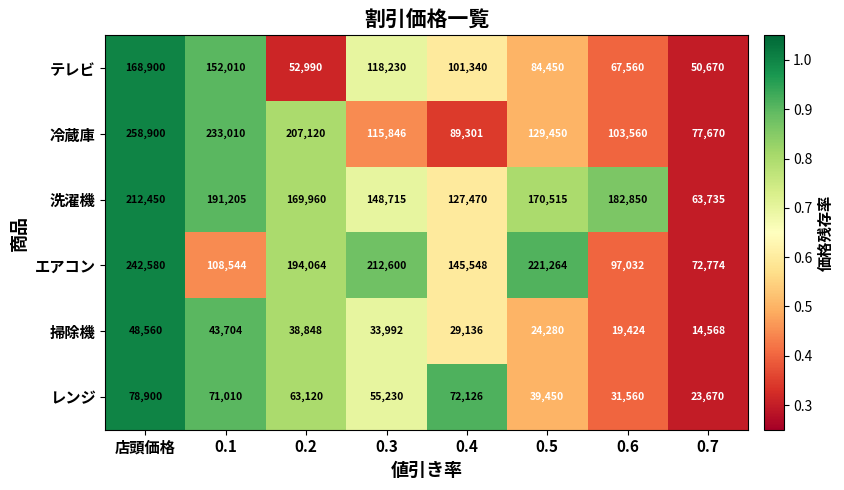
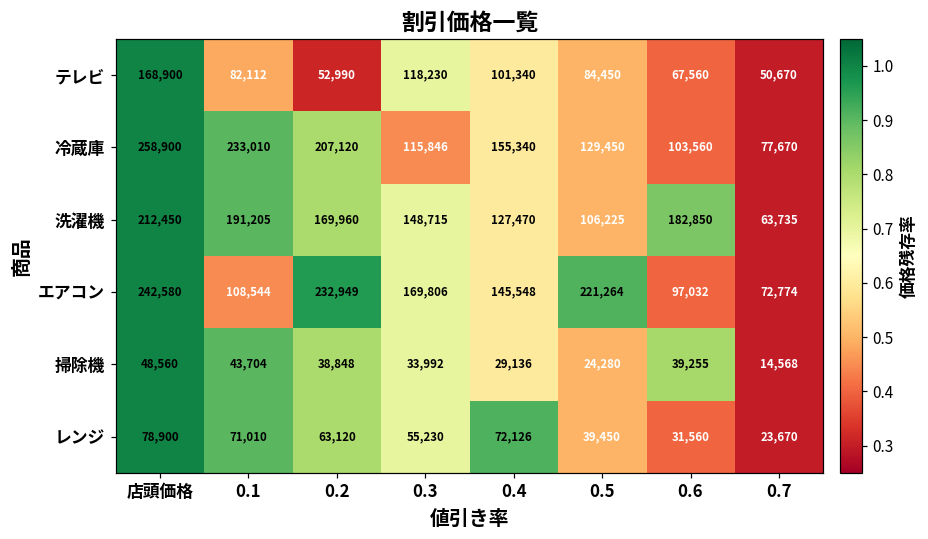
  {
    "テレビ": {
      "店頭価格": "168,900",
-     "0.1": "152,010",
+     "0.1": "82,112",
      "0.2": "52,990",
      "0.3": "118,230",
      "0.4": "101,340",
      "0.5": "84,450",
      "0.6": "67,560",
      "0.7": "50,670"
    },
    "冷蔵庫": {
      "店頭価格": "258,900",
      "0.1": "233,010",
      "0.2": "207,120",
      "0.3": "115,846",
-     "0.4": "89,301",
+     "0.4": "155,340",
      "0.5": "129,450",
      "0.6": "103,560",
      "0.7": "77,670"
    },
    "洗濯機": {
      "店頭価格": "212,450",
      "0.1": "191,205",
      "0.2": "169,960",
      "0.3": "148,715",
      "0.4": "127,470",
-     "0.5": "170,515",
+     "0.5": "106,225",
      "0.6": "182,850",
      "0.7": "63,735"
    },
    "エアコン": {
      "店頭価格": "242,580",
      "0.1": "108,544",
-     "0.2": "194,064",
-     "0.3": "212,600",
+     "0.2": "232,949",
+     "0.3": "169,806",
      "0.4": "145,548",
      "0.5": "221,264",
      "0.6": "97,032",
      "0.7": "72,774"
    },
    "掃除機": {
      "店頭価格": "48,560",
      "0.1": "43,704",
      "0.2": "38,848",
      "0.3": "33,992",
      "0.4": "29,136",
      "0.5": "24,280",
-     "0.6": "19,424",
+     "0.6": "39,255",
      "0.7": "14,568"
    },
    "レンジ": {
      "店頭価格": "78,900",
      "0.1": "71,010",
      "0.2": "63,120",
      "0.3": "55,230",
      "0.4": "72,126",
      "0.5": "39,450",
      "0.6": "31,560",
      "0.7": "23,670"
    }
  }
